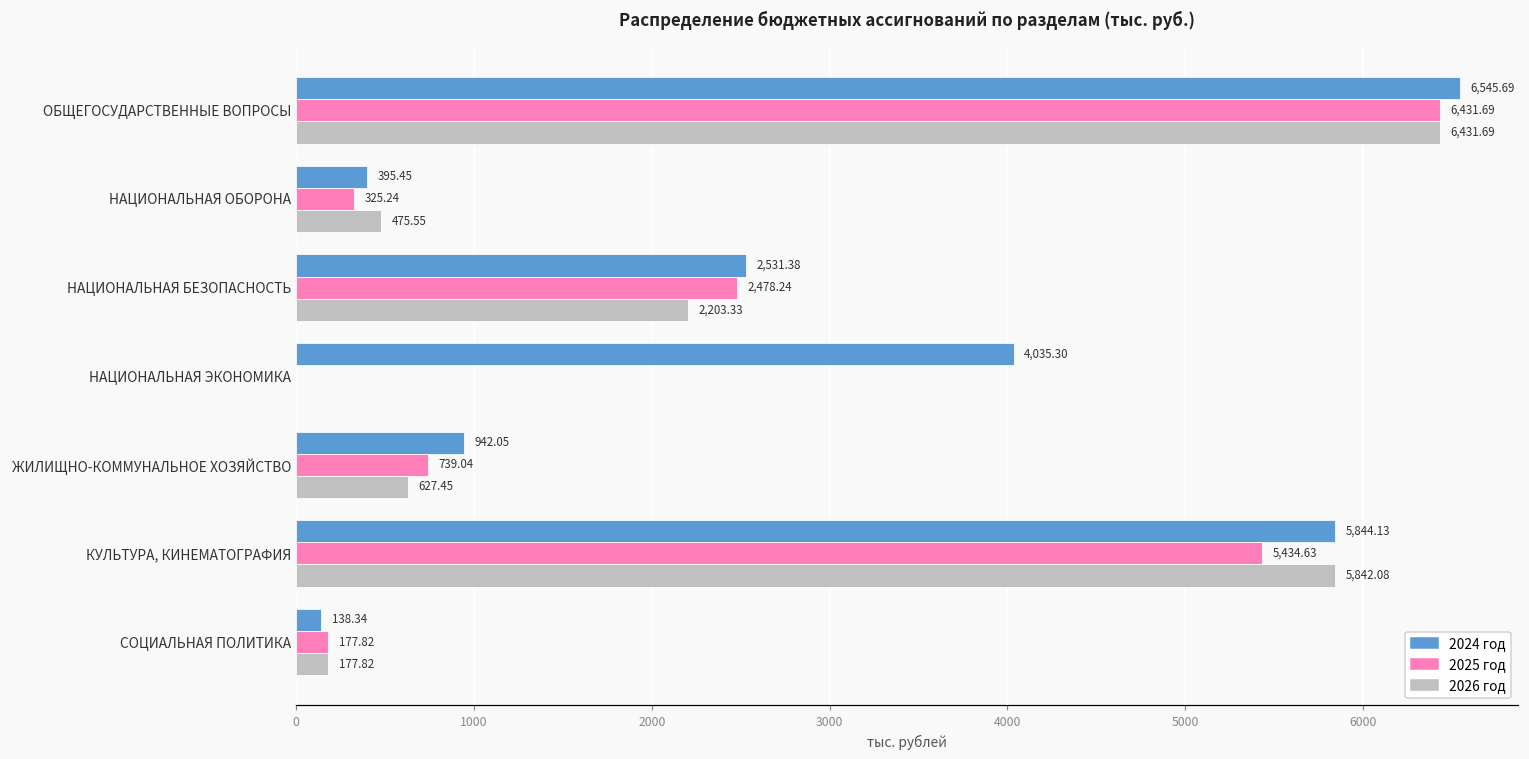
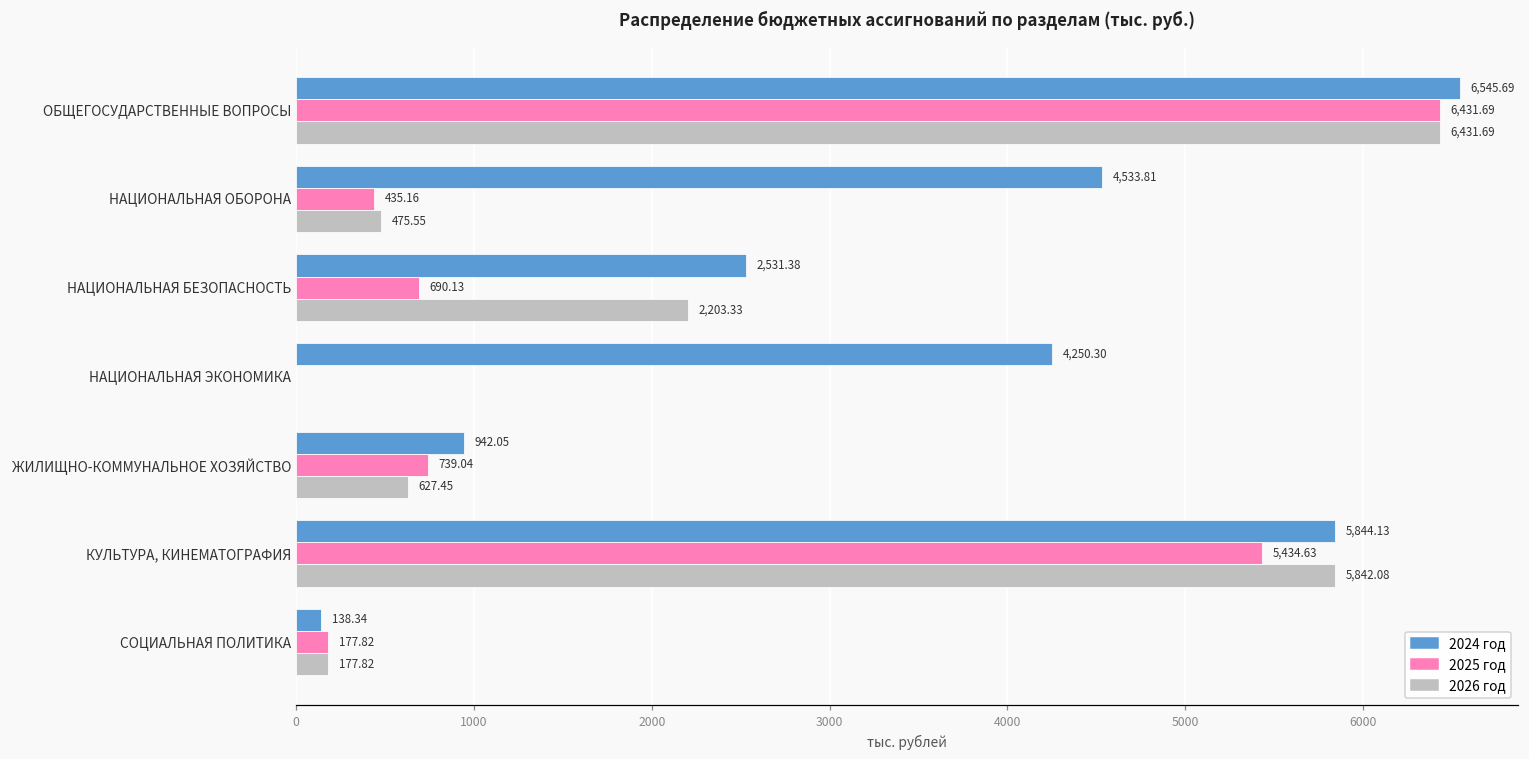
  {
    "2024 год": {
      "ОБЩЕГОСУДАРСТВЕННЫЕ ВОПРОСЫ": "6,545.69",
-     "НАЦИОНАЛЬНАЯ ОБОРОНА": "395.45",
+     "НАЦИОНАЛЬНАЯ ОБОРОНА": "4,533.81",
      "НАЦИОНАЛЬНАЯ БЕЗОПАСНОСТЬ": "2,531.38",
-     "НАЦИОНАЛЬНАЯ ЭКОНОМИКА": "4,035.30",
+     "НАЦИОНАЛЬНАЯ ЭКОНОМИКА": "4,250.30",
      "ЖИЛИЩНО-КОММУНАЛЬНОЕ ХОЗЯЙСТВО": "942.05",
      "КУЛЬТУРА, КИНЕМАТОГРАФИЯ": "5,844.13",
      "СОЦИАЛЬНАЯ ПОЛИТИКА": "138.34"
    },
    "2025 год": {
      "ОБЩЕГОСУДАРСТВЕННЫЕ ВОПРОСЫ": "6,431.69",
-     "НАЦИОНАЛЬНАЯ ОБОРОНА": "325.24",
-     "НАЦИОНАЛЬНАЯ БЕЗОПАСНОСТЬ": "2,478.24",
+     "НАЦИОНАЛЬНАЯ ОБОРОНА": "435.16",
+     "НАЦИОНАЛЬНАЯ БЕЗОПАСНОСТЬ": "690.13",
      "ЖИЛИЩНО-КОММУНАЛЬНОЕ ХОЗЯЙСТВО": "739.04",
      "КУЛЬТУРА, КИНЕМАТОГРАФИЯ": "5,434.63",
      "СОЦИАЛЬНАЯ ПОЛИТИКА": "177.82"
    },
    "2026 год": {
      "ОБЩЕГОСУДАРСТВЕННЫЕ ВОПРОСЫ": "6,431.69",
      "НАЦИОНАЛЬНАЯ ОБОРОНА": "475.55",
      "НАЦИОНАЛЬНАЯ БЕЗОПАСНОСТЬ": "2,203.33",
      "ЖИЛИЩНО-КОММУНАЛЬНОЕ ХОЗЯЙСТВО": "627.45",
      "КУЛЬТУРА, КИНЕМАТОГРАФИЯ": "5,842.08",
      "СОЦИАЛЬНАЯ ПОЛИТИКА": "177.82"
    }
  }
